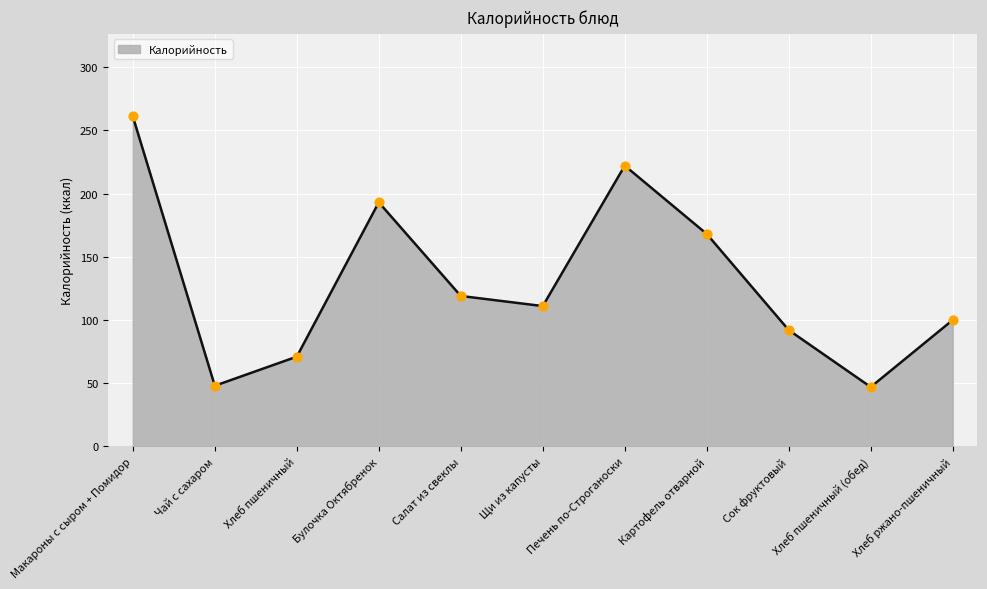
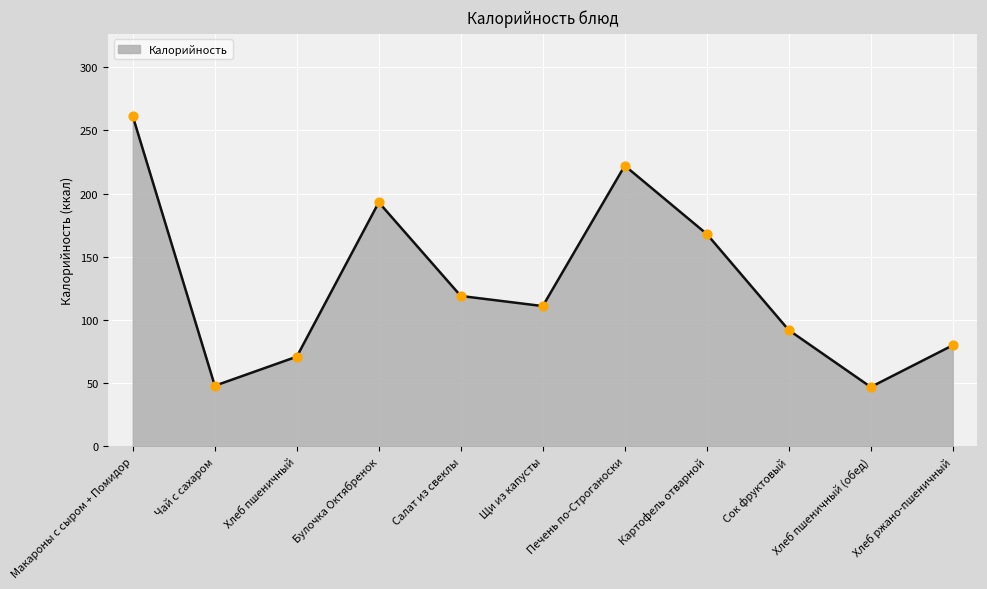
  {
    "Макароны с сыром + Помидор": 261,
    "Чай с сахаром": 48,
    "Хлеб пшеничный": 71,
    "Булочка Октябренок": 193,
    "Салат из свеклы": 119,
    "Щи из капусты": 111,
    "Печень по-Строганоски": 222,
    "Картофель отварной": 168,
    "Сок фруктовый": 92,
    "Хлеб пшеничный (обед)": 47,
-   "Хлеб ржано-пшеничный": 100
+   "Хлеб ржано-пшеничный": 80
  }
